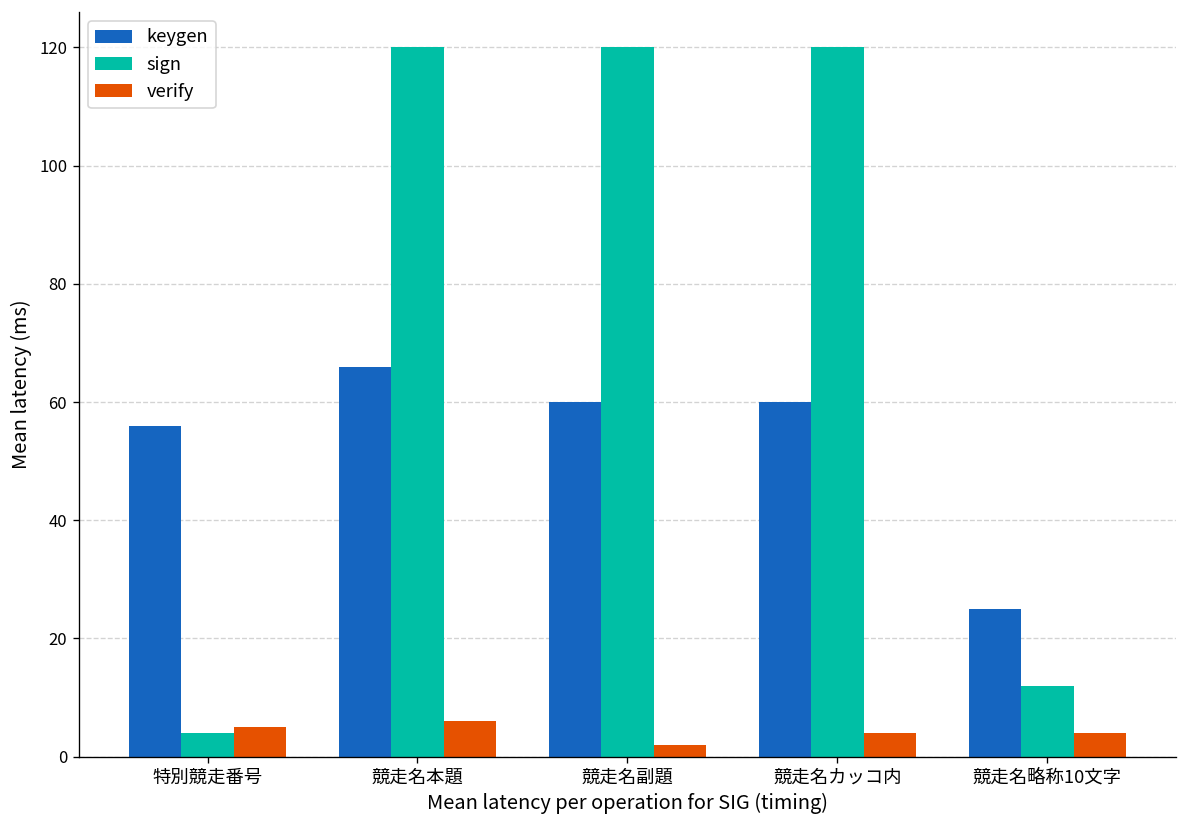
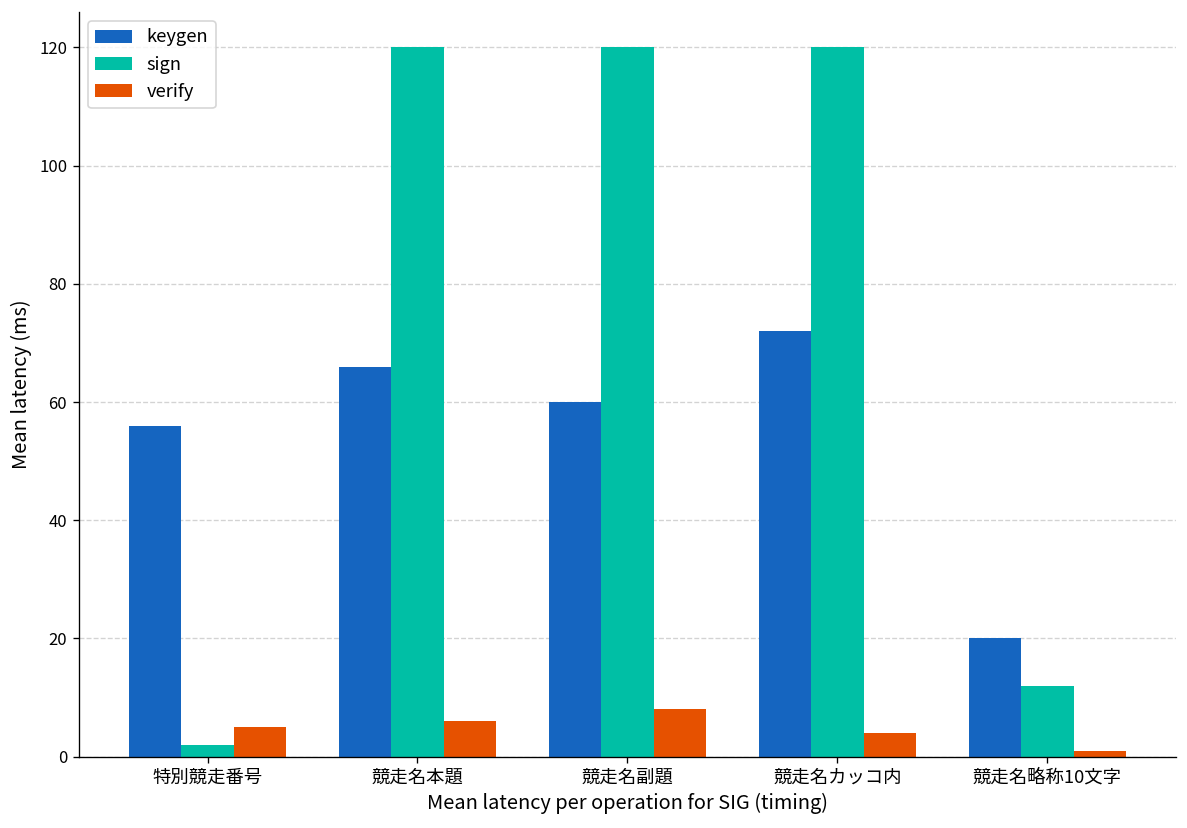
  {
    "keygen": {
      "特別競走番号": 56,
      "競走名本題": 66,
      "競走名副題": 60,
-     "競走名カッコ内": 60,
-     "競走名略称10文字": 25
+     "競走名カッコ内": 72,
+     "競走名略称10文字": 20
    },
    "sign": {
-     "特別競走番号": 4,
+     "特別競走番号": 2,
      "競走名本題": 120,
      "競走名副題": 120,
      "競走名カッコ内": 120,
      "競走名略称10文字": 12
    },
    "verify": {
      "特別競走番号": 5,
      "競走名本題": 6,
-     "競走名副題": 2,
+     "競走名副題": 8,
      "競走名カッコ内": 4,
-     "競走名略称10文字": 4
+     "競走名略称10文字": 1
    }
  }
